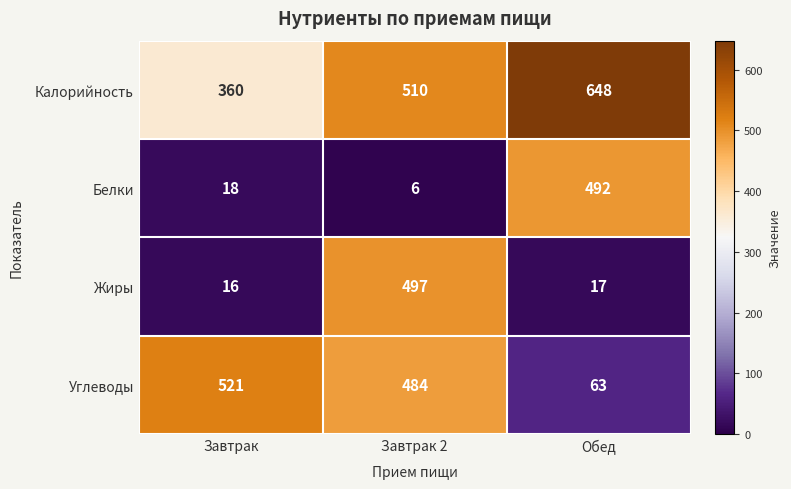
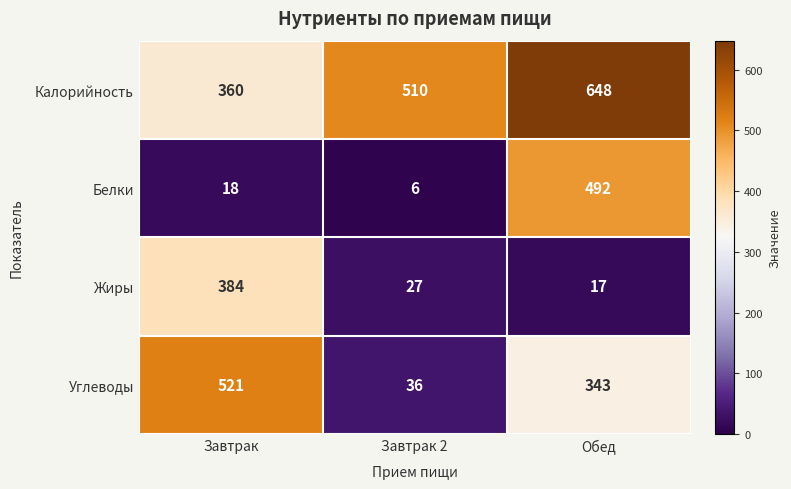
  {
    "Калорийность": {
      "Завтрак": 360,
      "Завтрак 2": 510,
      "Обед": 648
    },
    "Белки": {
      "Завтрак": 18,
      "Завтрак 2": 6,
      "Обед": 492
    },
    "Жиры": {
-     "Завтрак": 16,
-     "Завтрак 2": 497,
+     "Завтрак": 384,
+     "Завтрак 2": 27,
      "Обед": 17
    },
    "Углеводы": {
      "Завтрак": 521,
-     "Завтрак 2": 484,
-     "Обед": 63
+     "Завтрак 2": 36,
+     "Обед": 343
    }
  }
